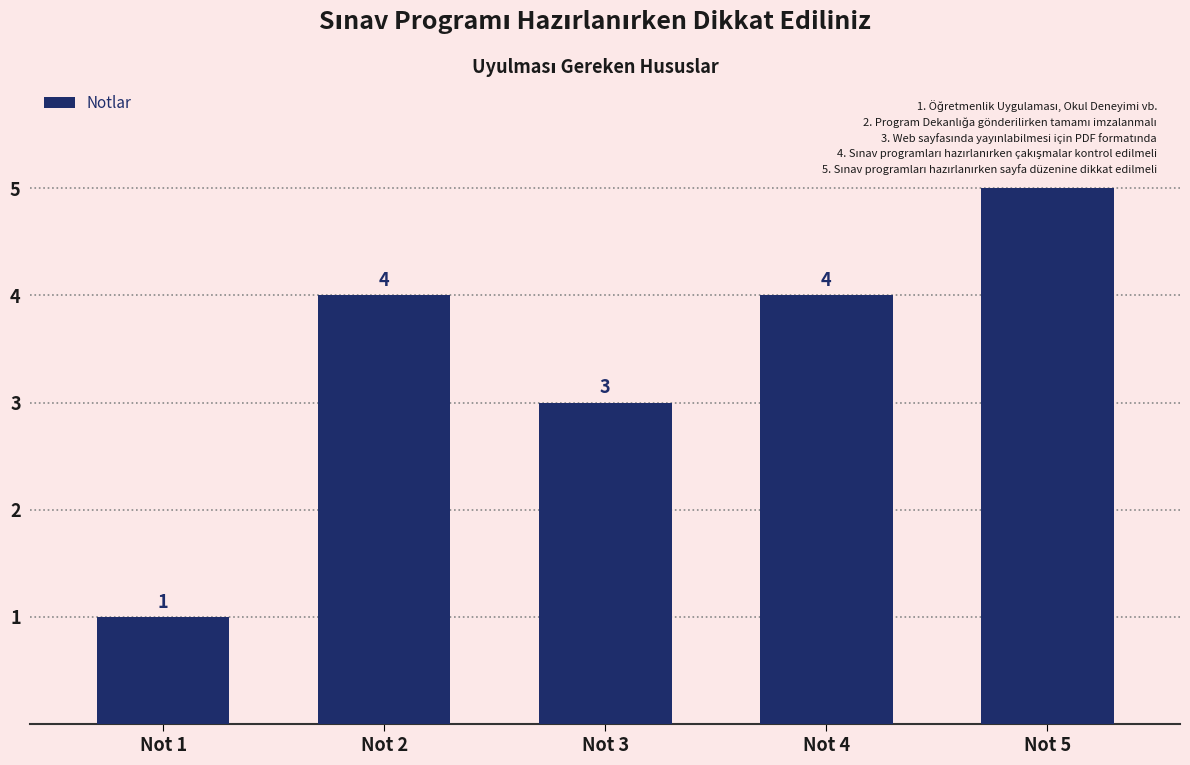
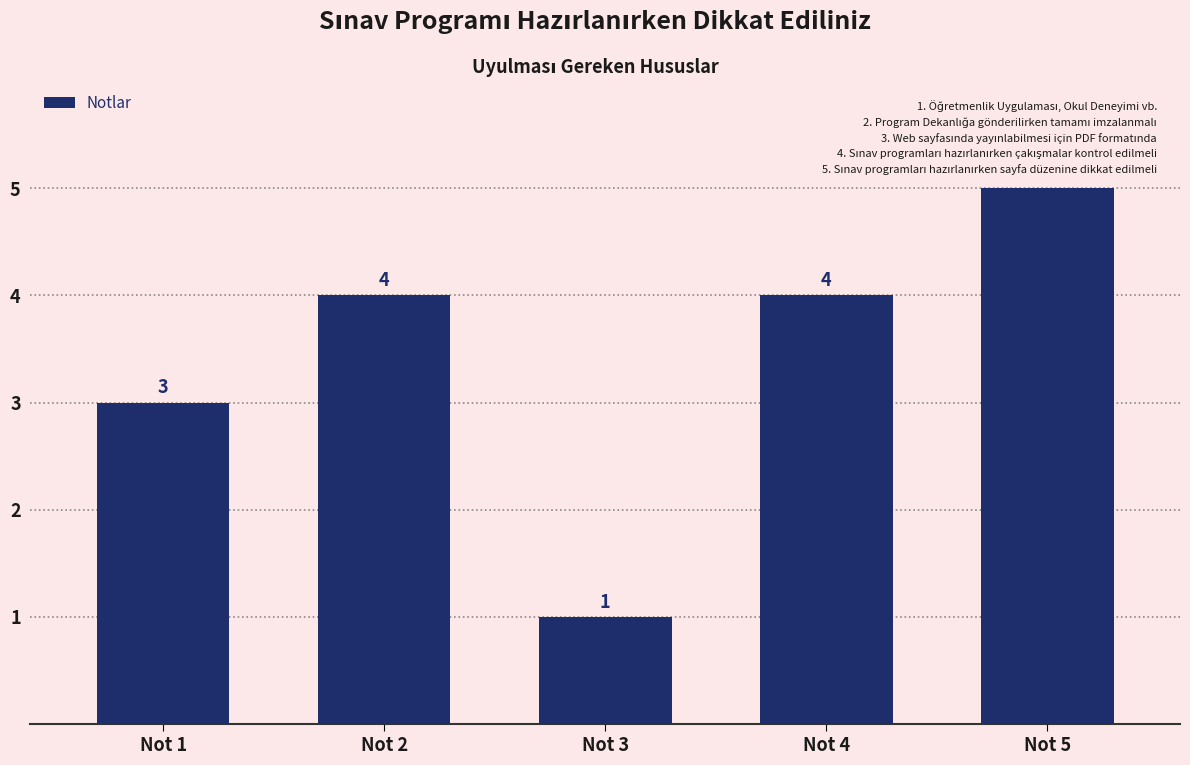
  {
-   "Not 1": 1,
+   "Not 1": 3,
    "Not 2": 4,
-   "Not 3": 3,
+   "Not 3": 1,
    "Not 4": 4
  }
